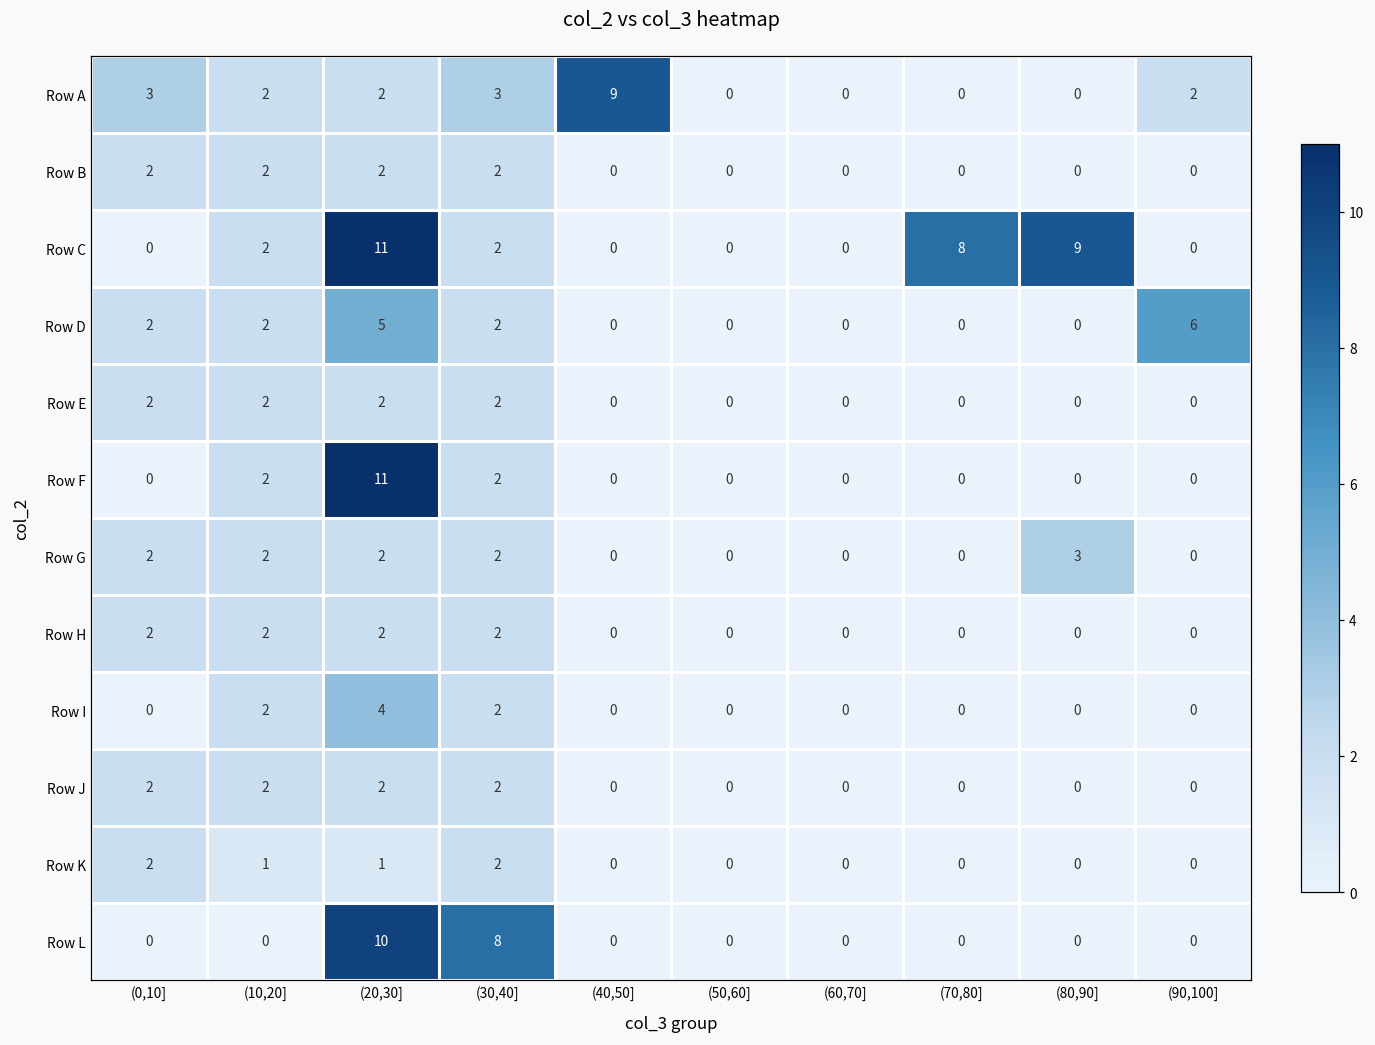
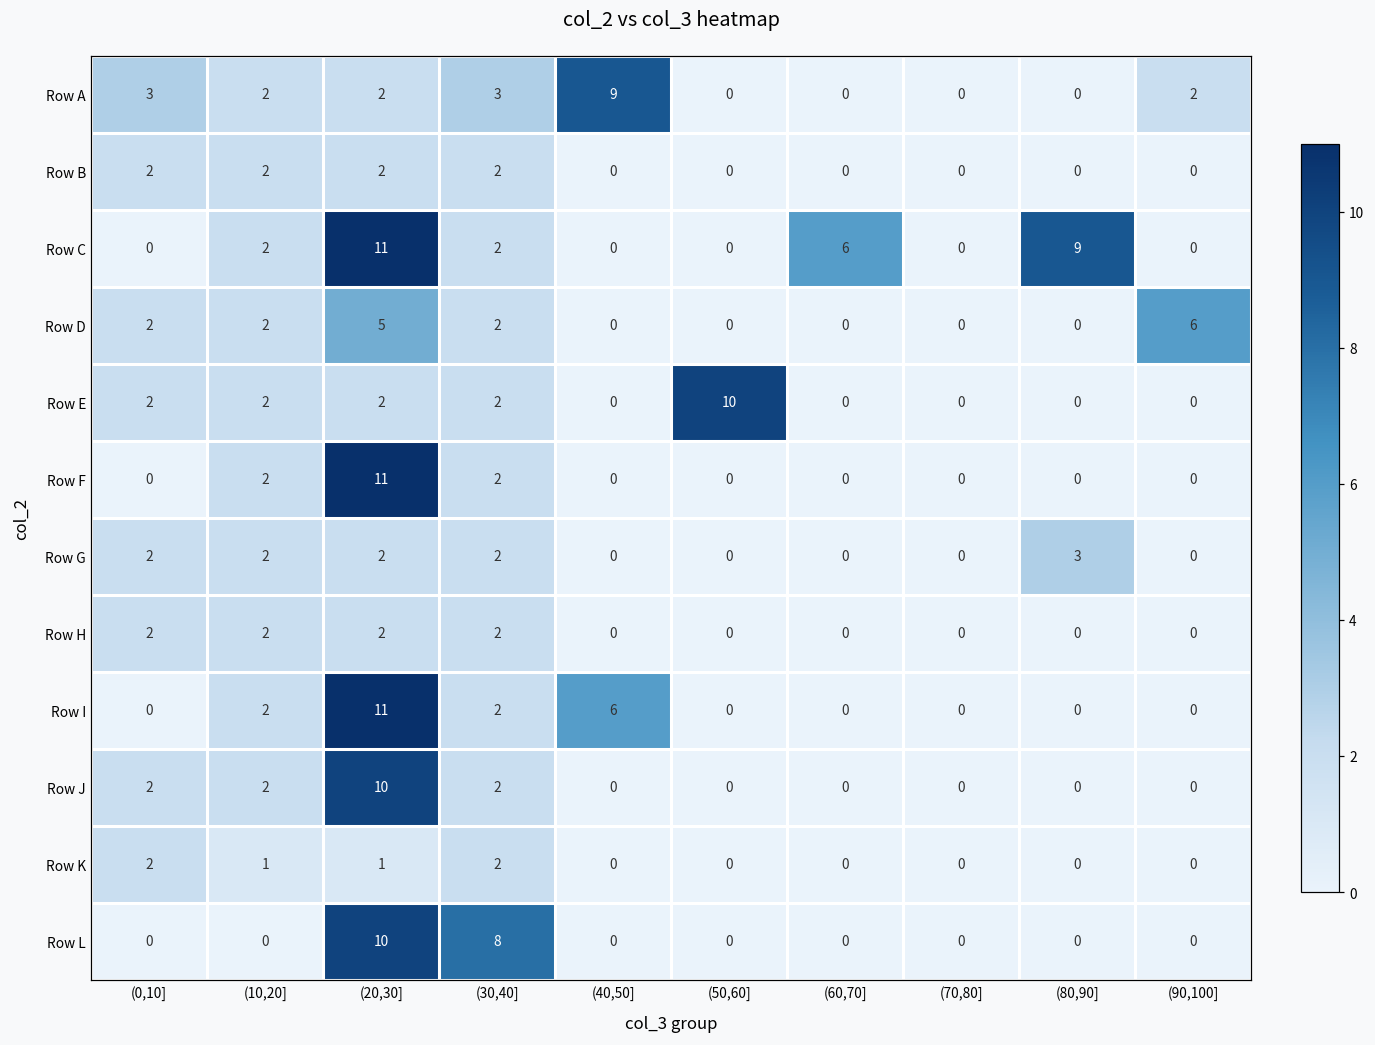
  {
    "Row A": {
      "(0,10]": 3,
      "(10,20]": 2,
      "(20,30]": 2,
      "(30,40]": 3,
      "(40,50]": 9,
      "(50,60]": 0,
      "(60,70]": 0,
      "(70,80]": 0,
      "(80,90]": 0,
      "(90,100]": 2
    },
    "Row B": {
      "(0,10]": 2,
      "(10,20]": 2,
      "(20,30]": 2,
      "(30,40]": 2,
      "(40,50]": 0,
      "(50,60]": 0,
      "(60,70]": 0,
      "(70,80]": 0,
      "(80,90]": 0,
      "(90,100]": 0
    },
    "Row C": {
      "(0,10]": 0,
      "(10,20]": 2,
      "(20,30]": 11,
      "(30,40]": 2,
      "(40,50]": 0,
      "(50,60]": 0,
-     "(60,70]": 0,
-     "(70,80]": 8,
+     "(60,70]": 6,
+     "(70,80]": 0,
      "(80,90]": 9,
      "(90,100]": 0
    },
    "Row D": {
      "(0,10]": 2,
      "(10,20]": 2,
      "(20,30]": 5,
      "(30,40]": 2,
      "(40,50]": 0,
      "(50,60]": 0,
      "(60,70]": 0,
      "(70,80]": 0,
      "(80,90]": 0,
      "(90,100]": 6
    },
    "Row E": {
      "(0,10]": 2,
      "(10,20]": 2,
      "(20,30]": 2,
      "(30,40]": 2,
      "(40,50]": 0,
-     "(50,60]": 0,
+     "(50,60]": 10,
      "(60,70]": 0,
      "(70,80]": 0,
      "(80,90]": 0,
      "(90,100]": 0
    },
    "Row F": {
      "(0,10]": 0,
      "(10,20]": 2,
      "(20,30]": 11,
      "(30,40]": 2,
      "(40,50]": 0,
      "(50,60]": 0,
      "(60,70]": 0,
      "(70,80]": 0,
      "(80,90]": 0,
      "(90,100]": 0
    },
    "Row G": {
      "(0,10]": 2,
      "(10,20]": 2,
      "(20,30]": 2,
      "(30,40]": 2,
      "(40,50]": 0,
      "(50,60]": 0,
      "(60,70]": 0,
      "(70,80]": 0,
      "(80,90]": 3,
      "(90,100]": 0
    },
    "Row H": {
      "(0,10]": 2,
      "(10,20]": 2,
      "(20,30]": 2,
      "(30,40]": 2,
      "(40,50]": 0,
      "(50,60]": 0,
      "(60,70]": 0,
      "(70,80]": 0,
      "(80,90]": 0,
      "(90,100]": 0
    },
    "Row I": {
      "(0,10]": 0,
      "(10,20]": 2,
-     "(20,30]": 4,
+     "(20,30]": 11,
      "(30,40]": 2,
-     "(40,50]": 0,
+     "(40,50]": 6,
      "(50,60]": 0,
      "(60,70]": 0,
      "(70,80]": 0,
      "(80,90]": 0,
      "(90,100]": 0
    },
    "Row J": {
      "(0,10]": 2,
      "(10,20]": 2,
-     "(20,30]": 2,
+     "(20,30]": 10,
      "(30,40]": 2,
      "(40,50]": 0,
      "(50,60]": 0,
      "(60,70]": 0,
      "(70,80]": 0,
      "(80,90]": 0,
      "(90,100]": 0
    },
    "Row K": {
      "(0,10]": 2,
      "(10,20]": 1,
      "(20,30]": 1,
      "(30,40]": 2,
      "(40,50]": 0,
      "(50,60]": 0,
      "(60,70]": 0,
      "(70,80]": 0,
      "(80,90]": 0,
      "(90,100]": 0
    },
    "Row L": {
      "(0,10]": 0,
      "(10,20]": 0,
      "(20,30]": 10,
      "(30,40]": 8,
      "(40,50]": 0,
      "(50,60]": 0,
      "(60,70]": 0,
      "(70,80]": 0,
      "(80,90]": 0,
      "(90,100]": 0
    }
  }
